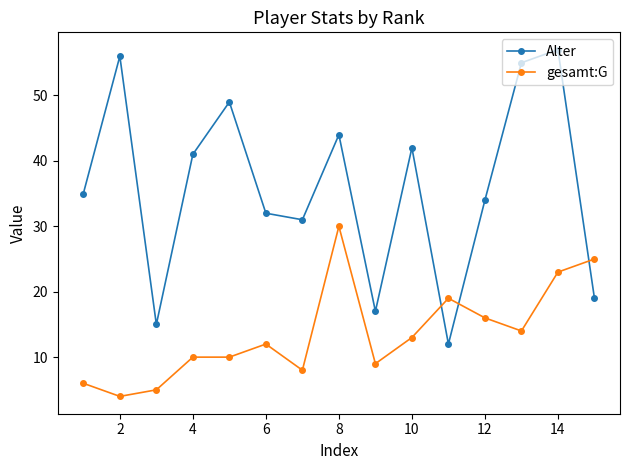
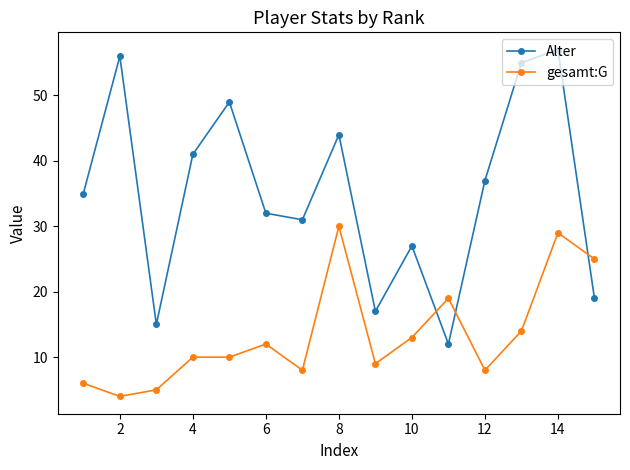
  {
    "Alter": {
      "2": 56,
      "4": 41,
      "6": 32,
      "8": 44,
-     "10": 42,
-     "12": 34
+     "10": 27,
+     "12": 37
    },
    "gesamt:G": {
      "2": 4,
      "4": 10,
      "6": 12,
      "8": 30,
      "10": 13,
-     "12": 16,
-     "14": 23
+     "12": 8,
+     "14": 29
    }
  }
